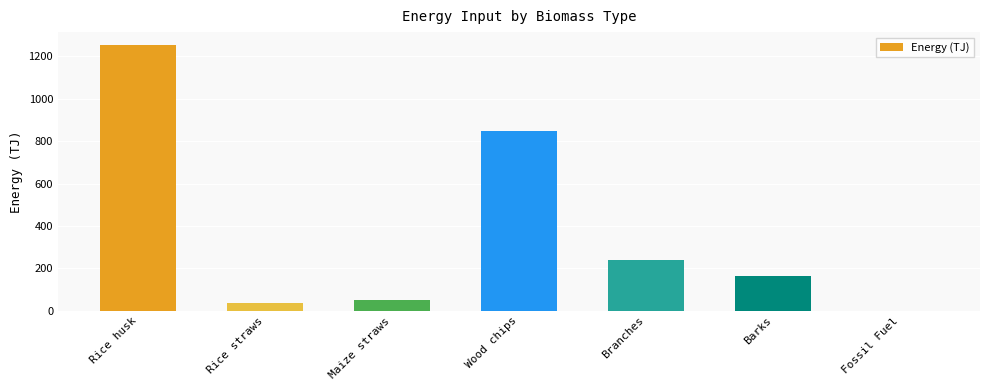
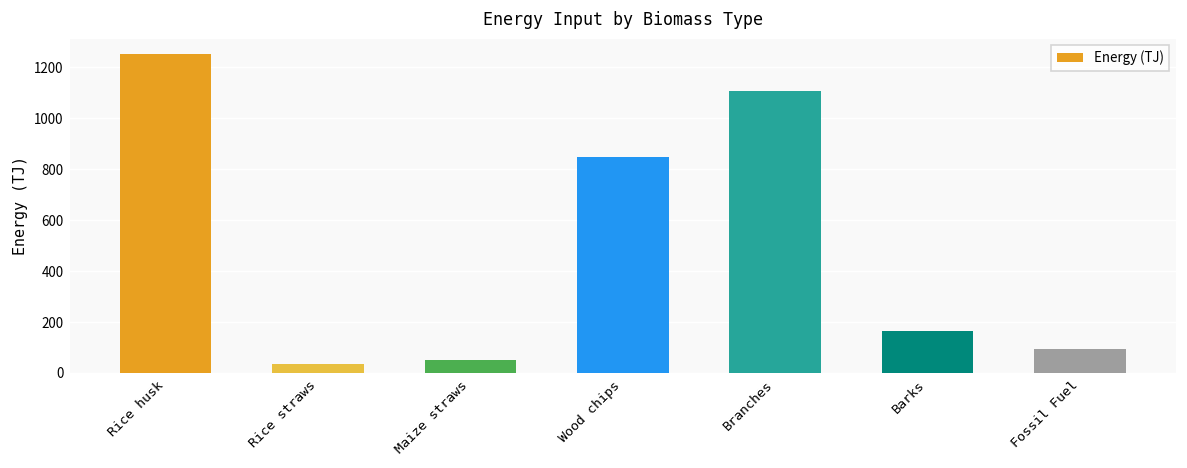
  {
    "Rice husk": 1250,
    "Rice straws": 40,
    "Maize straws": 50,
    "Wood chips": 850,
-   "Branches": 240,
+   "Branches": 1110,
    "Barks": 160,
-   "Fossil Fuel": 0
+   "Fossil Fuel": 90
  }
